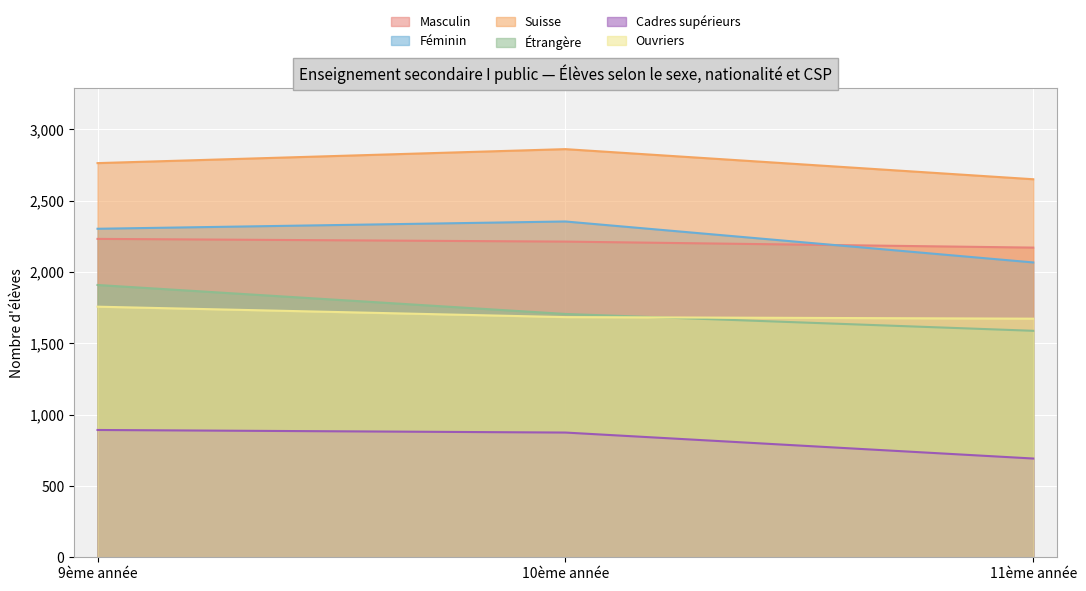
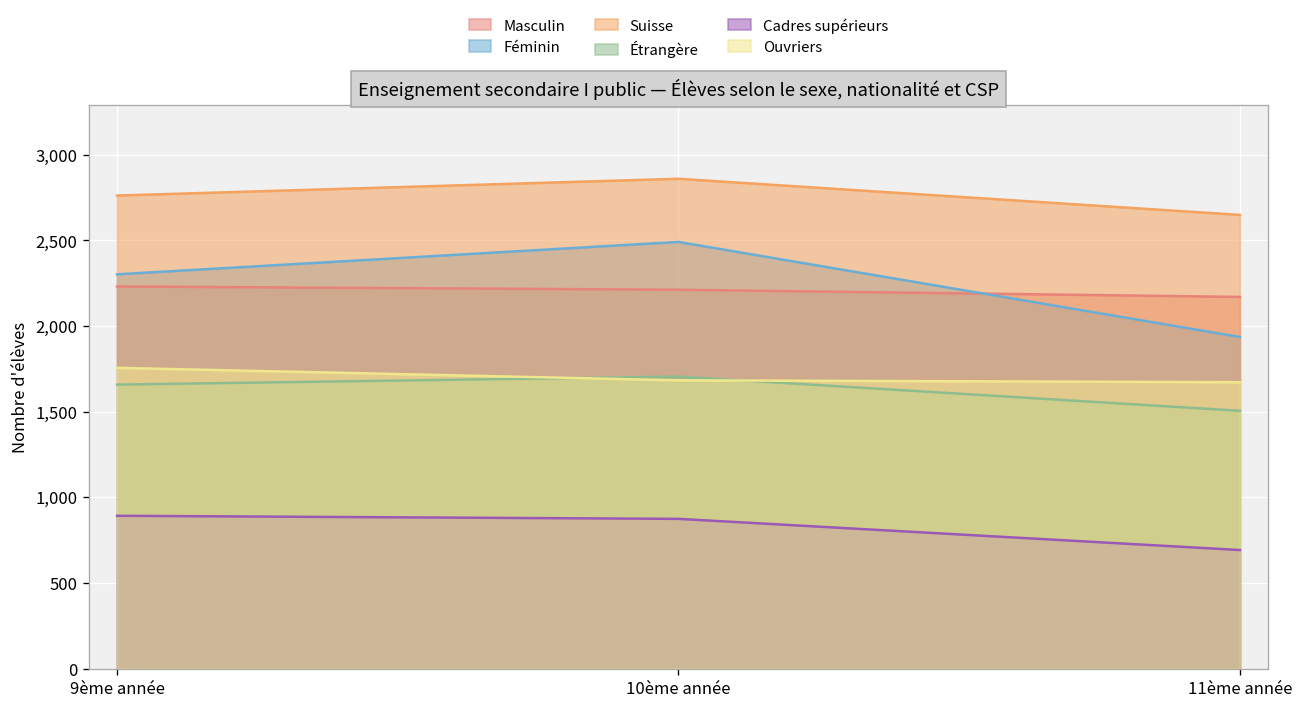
  {
    "Féminin": {
      "9ème année": "2,300",
-     "10ème année": "2,350",
-     "11ème année": "2,070"
+     "10ème année": "2,490",
+     "11ème année": "1,940"
    },
    "Étrangère": {
-     "9ème année": "1,910",
+     "9ème année": "1,660",
      "10ème année": "1,710",
-     "11ème année": "1,590"
+     "11ème année": "1,510"
    },
    "Cadres supérieurs": {
      "9ème année": "890",
      "10ème année": "870",
      "11ème année": "690"
    },
    "Ouvriers": {
      "9ème année": "1,760",
      "10ème année": "1,680",
      "11ème année": "1,670"
    }
  }
